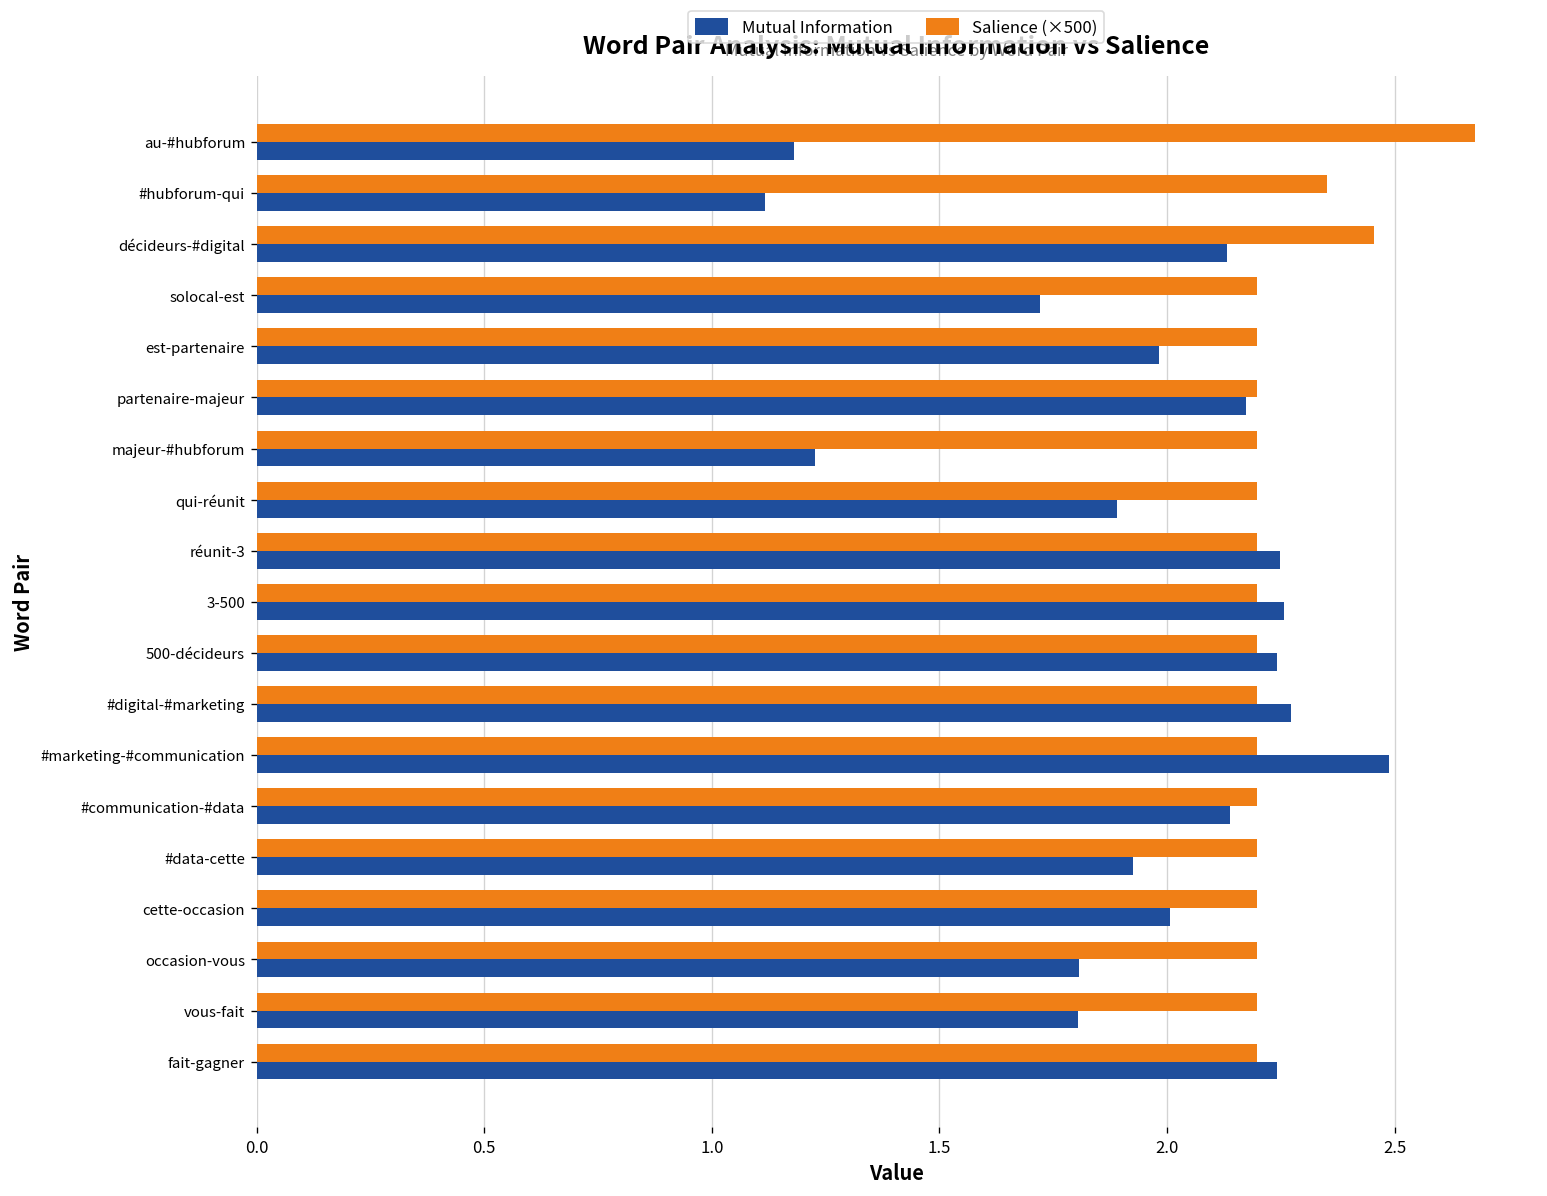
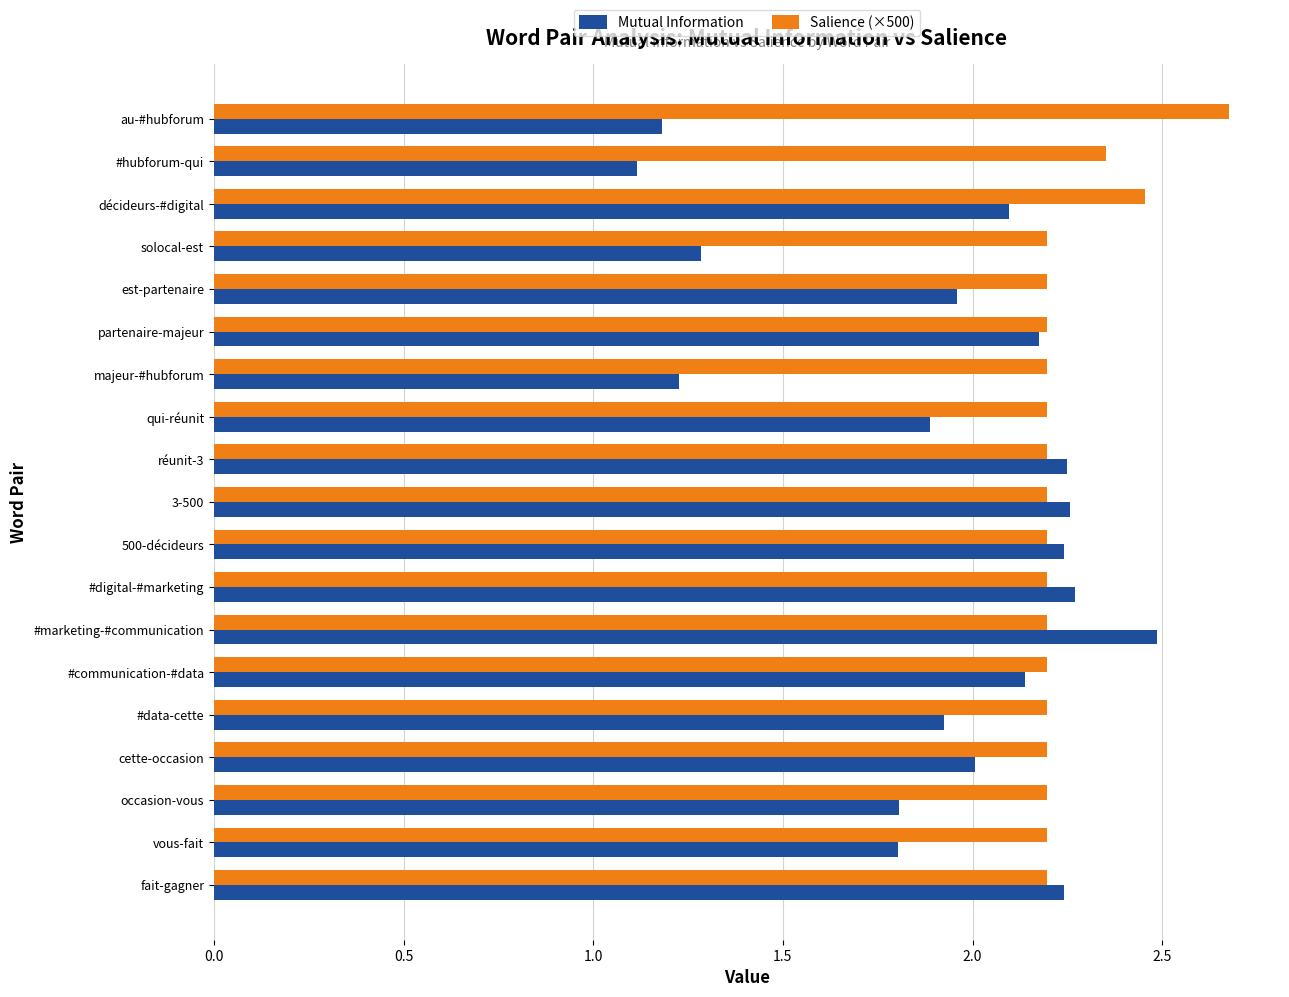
  {
    "Mutual Information": {
      "au-#hubforum": 1.18,
      "#hubforum-qui": 1.12,
-     "décideurs-#digital": 2.13,
-     "solocal-est": 1.72,
-     "est-partenaire": 1.98,
+     "décideurs-#digital": 2.10,
+     "solocal-est": 1.28,
+     "est-partenaire": 1.96,
      "partenaire-majeur": 2.17,
      "majeur-#hubforum": 1.23,
      "qui-réunit": 1.89,
      "réunit-3": 2.25,
      "3-500": 2.26,
      "500-décideurs": 2.24,
      "#digital-#marketing": 2.27,
      "#marketing-#communication": 2.49,
      "#communication-#data": 2.14,
      "#data-cette": 1.92,
      "cette-occasion": 2.01,
      "occasion-vous": 1.81,
      "vous-fait": 1.80,
      "fait-gagner": 2.24
    },
    "Salience (×500)": {
      "au-#hubforum": 2.68,
      "#hubforum-qui": 2.35,
      "décideurs-#digital": 2.45,
      "solocal-est": 2.20,
      "est-partenaire": 2.20,
      "partenaire-majeur": 2.20,
      "majeur-#hubforum": 2.20,
      "qui-réunit": 2.20,
      "réunit-3": 2.20,
      "3-500": 2.20,
      "500-décideurs": 2.20,
      "#digital-#marketing": 2.20,
      "#marketing-#communication": 2.20,
      "#communication-#data": 2.20,
      "#data-cette": 2.20,
      "cette-occasion": 2.20,
      "occasion-vous": 2.20,
      "vous-fait": 2.20,
      "fait-gagner": 2.20
    }
  }
